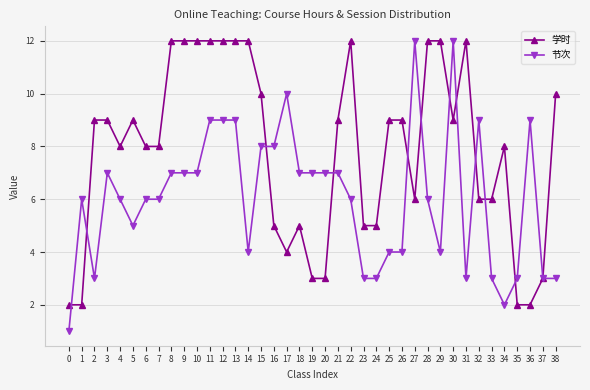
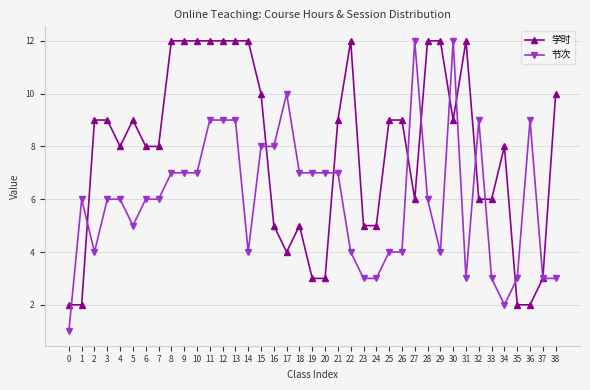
  {
    "学时": {
      "0": 2,
      "1": 2,
      "2": 9,
      "3": 9,
      "4": 8,
      "5": 9,
      "6": 8,
      "7": 8,
      "8": 12,
      "9": 12,
      "10": 12,
      "11": 12,
      "12": 12,
      "13": 12,
      "14": 12,
      "15": 10,
      "16": 5,
      "17": 4,
      "18": 5,
      "19": 3,
      "20": 3,
      "21": 9,
      "22": 12,
      "23": 5,
      "24": 5,
      "25": 9,
      "26": 9,
      "27": 6,
      "28": 12,
      "29": 12,
      "30": 9,
      "31": 12,
      "32": 6,
      "33": 6,
      "34": 8,
      "35": 2,
      "36": 2,
      "38": 10
    },
    "节次": {
      "0": 1,
      "1": 6,
-     "2": 3,
-     "3": 7,
+     "2": 4,
+     "3": 6,
      "4": 6,
      "5": 5,
      "6": 6,
      "7": 6,
      "8": 7,
      "9": 7,
      "10": 7,
      "11": 9,
      "12": 9,
      "13": 9,
      "14": 4,
      "15": 8,
      "16": 8,
      "17": 10,
      "18": 7,
      "19": 7,
      "20": 7,
      "21": 7,
-     "22": 6,
+     "22": 4,
      "23": 3,
      "24": 3,
      "25": 4,
      "26": 4,
      "27": 12,
      "28": 6,
      "29": 4,
      "30": 12,
      "31": 3,
      "32": 9,
      "33": 3,
      "34": 2,
      "35": 3,
      "36": 9,
      "38": 3
    }
  }
